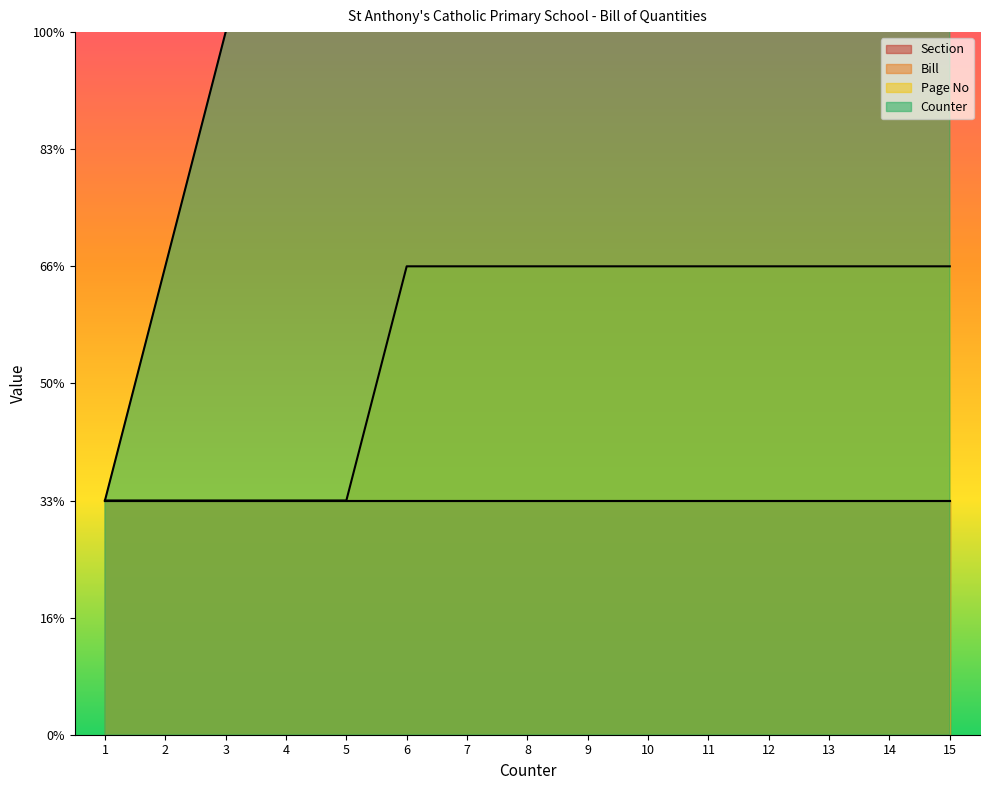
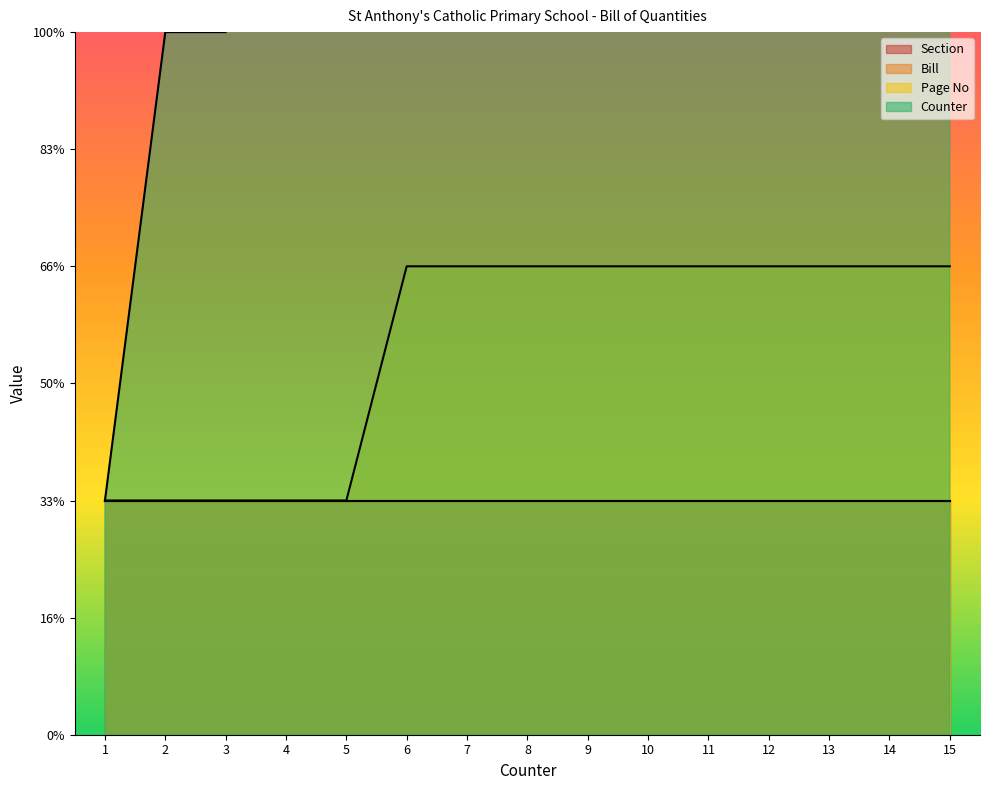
  {
    "Bill": {
      "6": "33%",
      "7": "33%",
      "8": "33%",
      "9": "33%",
      "10": "33%",
      "11": "33%",
      "12": "33%",
      "13": "33%",
      "14": "33%",
      "15": "33%"
    },
    "Page No": {
      "6": "67%",
      "7": "67%",
      "8": "67%",
      "9": "67%",
      "10": "67%",
      "11": "67%",
      "12": "67%",
      "13": "67%",
      "14": "67%",
      "15": "67%"
    },
    "Counter": {
-     "2": "67%",
+     "2": "100%",
      "3": "100%"
    }
  }
